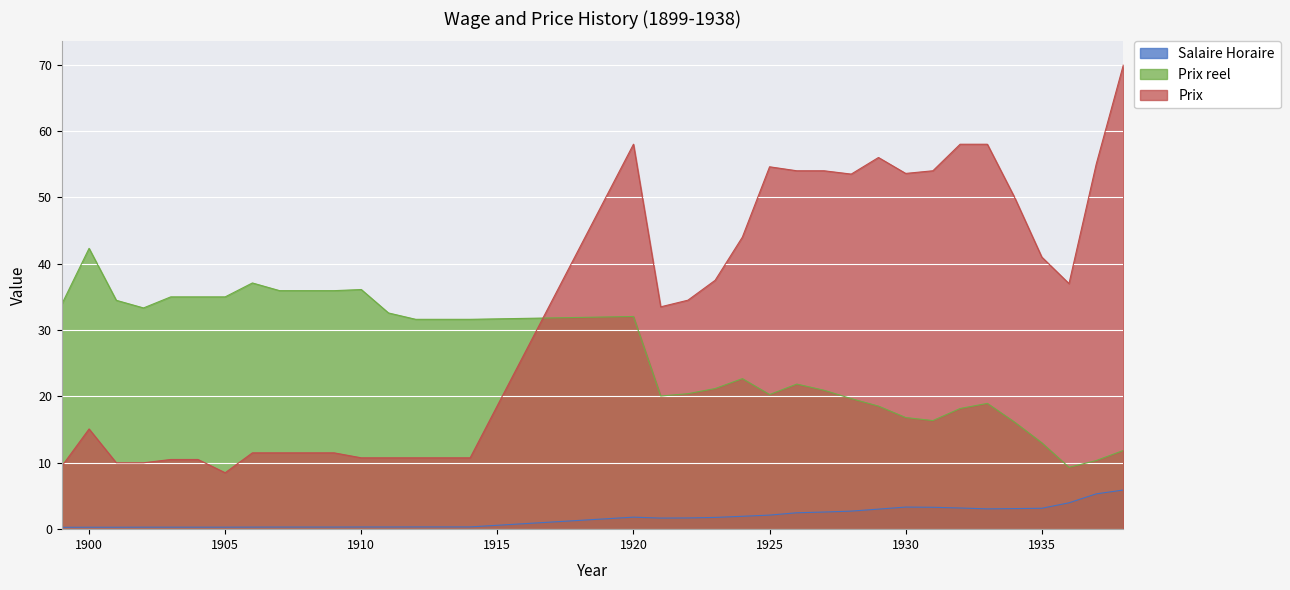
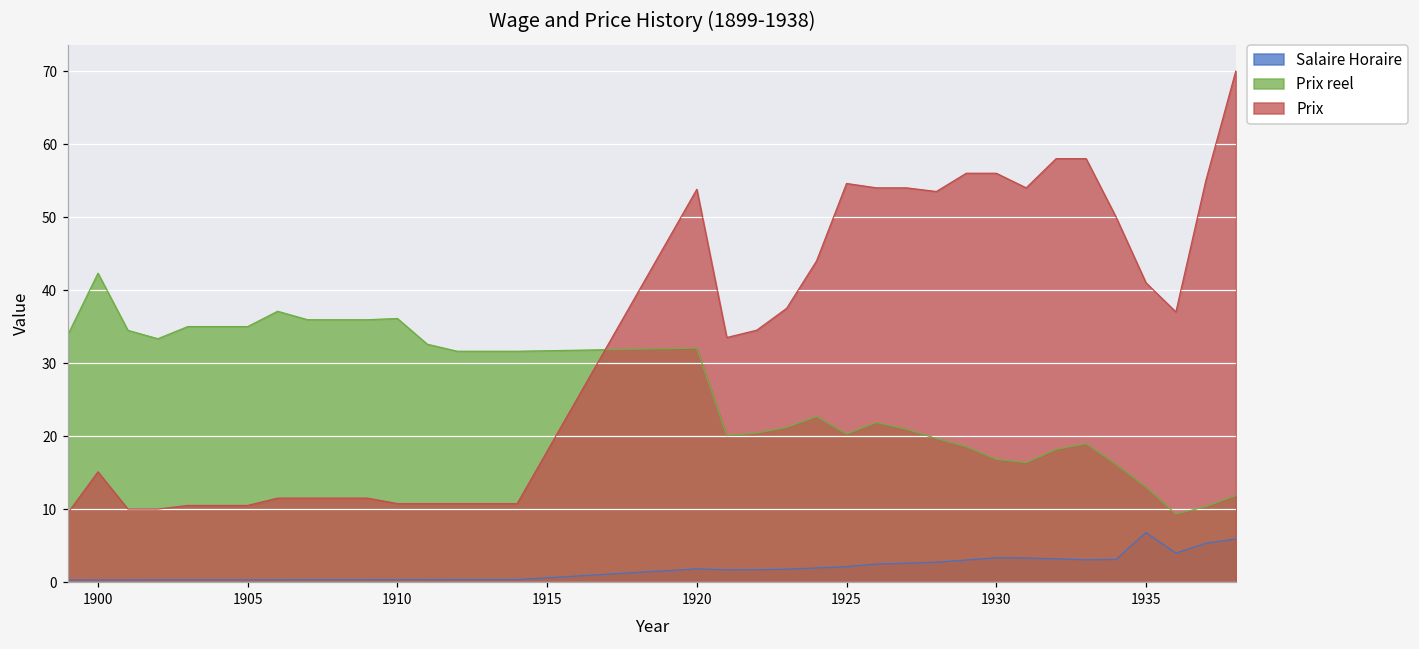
  {
    "Salaire Horaire": {
      "1900": 0,
      "1905": 0,
      "1910": 0,
      "1920": 2,
      "1925": 2,
      "1930": 3,
-     "1935": 3
+     "1935": 7
    },
    "Prix reel": {
      "1900": 42,
      "1905": 35,
      "1910": 36,
      "1920": 32,
      "1925": 20,
      "1930": 17,
      "1935": 13
    },
    "Prix": {
      "1900": 15,
-     "1905": 9,
+     "1905": 11,
      "1910": 11,
-     "1920": 58,
+     "1920": 54,
      "1925": 55,
-     "1930": 54,
+     "1930": 56,
      "1935": 41
    }
  }
